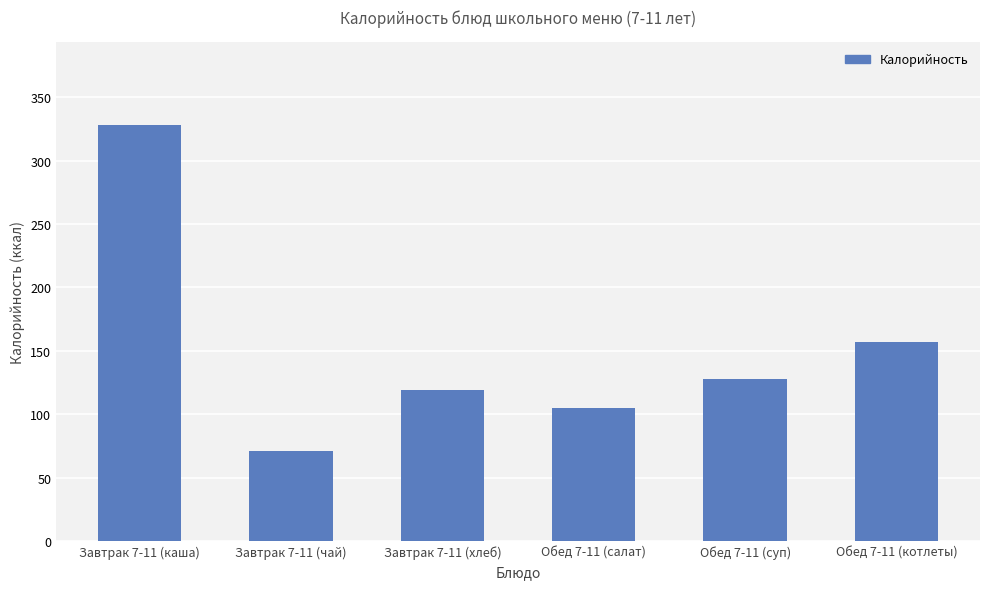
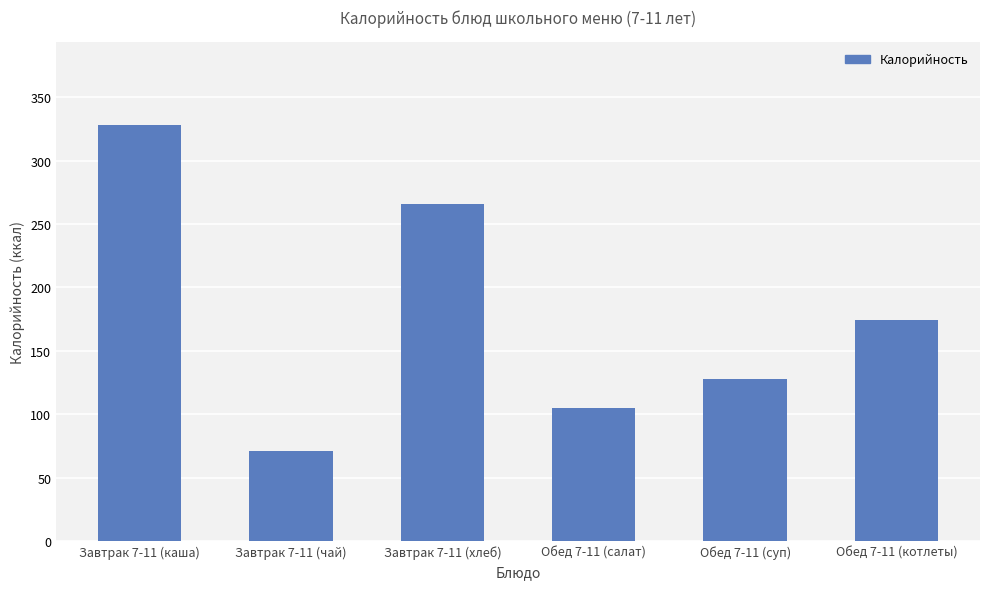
  {
    "Завтрак 7-11 (каша)": 328,
    "Завтрак 7-11 (чай)": 71,
-   "Завтрак 7-11 (хлеб)": 119,
+   "Завтрак 7-11 (хлеб)": 266,
    "Обед 7-11 (салат)": 105,
    "Обед 7-11 (суп)": 128,
-   "Обед 7-11 (котлеты)": 157
+   "Обед 7-11 (котлеты)": 174
  }
